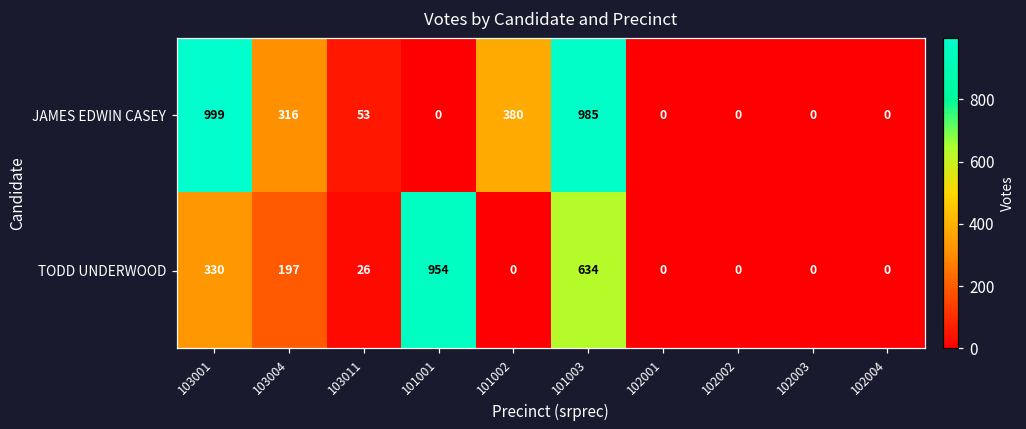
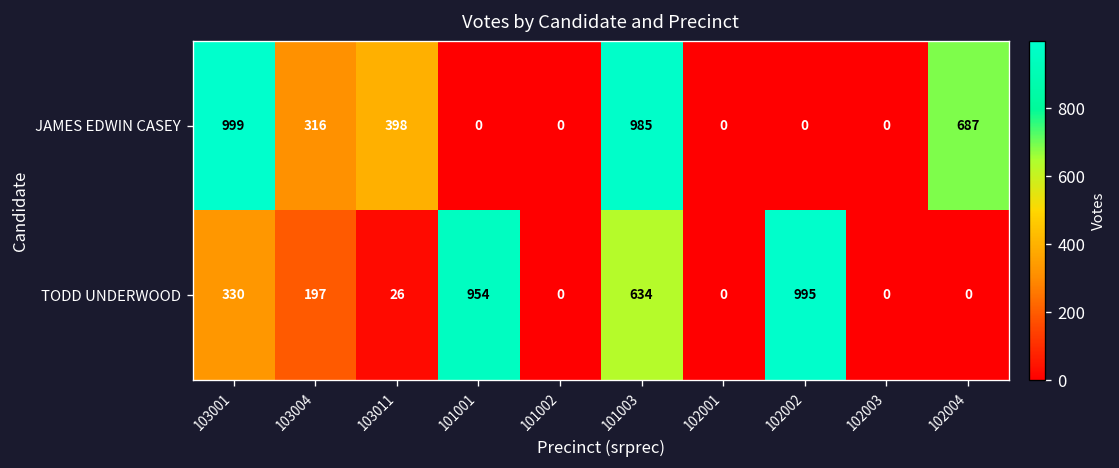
  {
    "JAMES EDWIN CASEY": {
      "103001": 999,
      "103004": 316,
-     "103011": 53,
+     "103011": 398,
      "101001": 0,
-     "101002": 380,
+     "101002": 0,
      "101003": 985,
      "102001": 0,
      "102002": 0,
      "102003": 0,
-     "102004": 0
+     "102004": 687
    },
    "TODD UNDERWOOD": {
      "103001": 330,
      "103004": 197,
      "103011": 26,
      "101001": 954,
      "101002": 0,
      "101003": 634,
      "102001": 0,
-     "102002": 0,
+     "102002": 995,
      "102003": 0,
      "102004": 0
    }
  }
